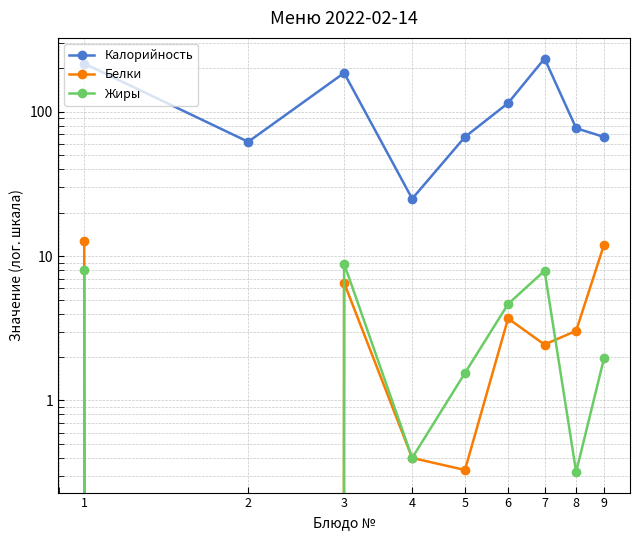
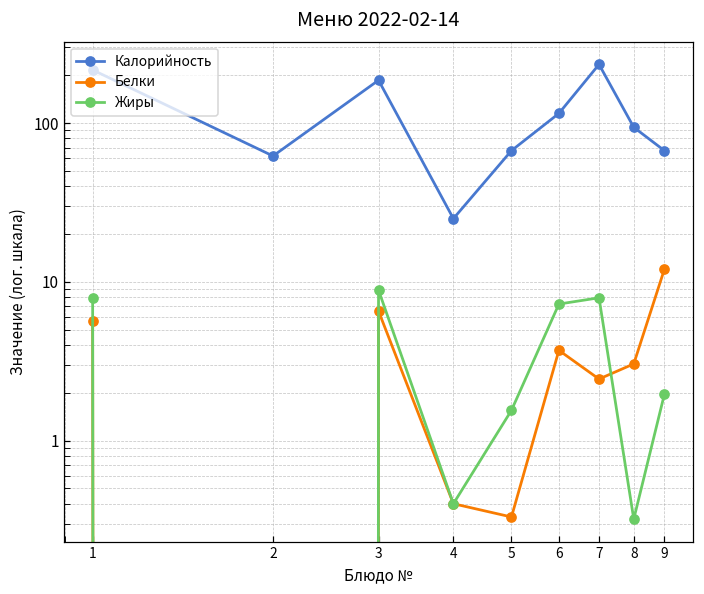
  {
    "Калорийность": {
      "2": 62,
      "3": 190,
      "4": 25,
      "5": 70,
      "6": 120,
      "7": 230,
-     "8": 80,
+     "8": 90,
      "9": 70
    },
    "Белки": {
-     "1": 13,
+     "1": 5.6,
      "3": 7,
      "5": 0.33,
      "6": 3.7,
      "7": 2.4,
      "8": 3.0,
      "9": 12
    },
    "Жиры": {
      "1": 8,
      "3": 9,
      "5": 1.6,
-     "6": 4.7,
+     "6": 7,
      "7": 8,
      "8": 0.32,
      "9": 2.0
    }
  }
